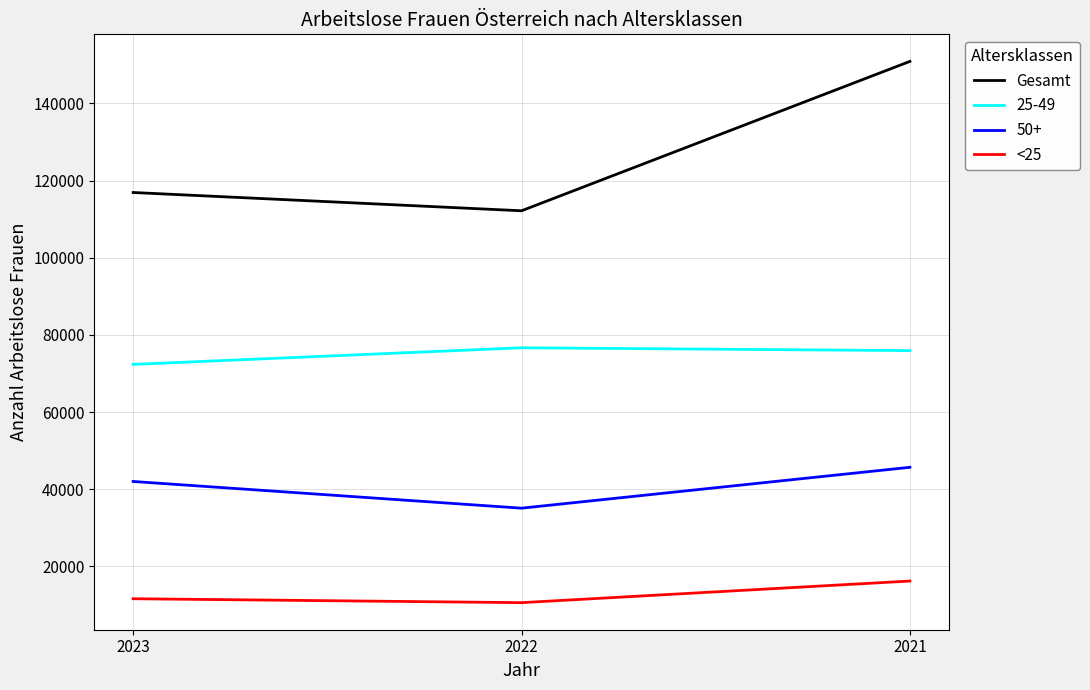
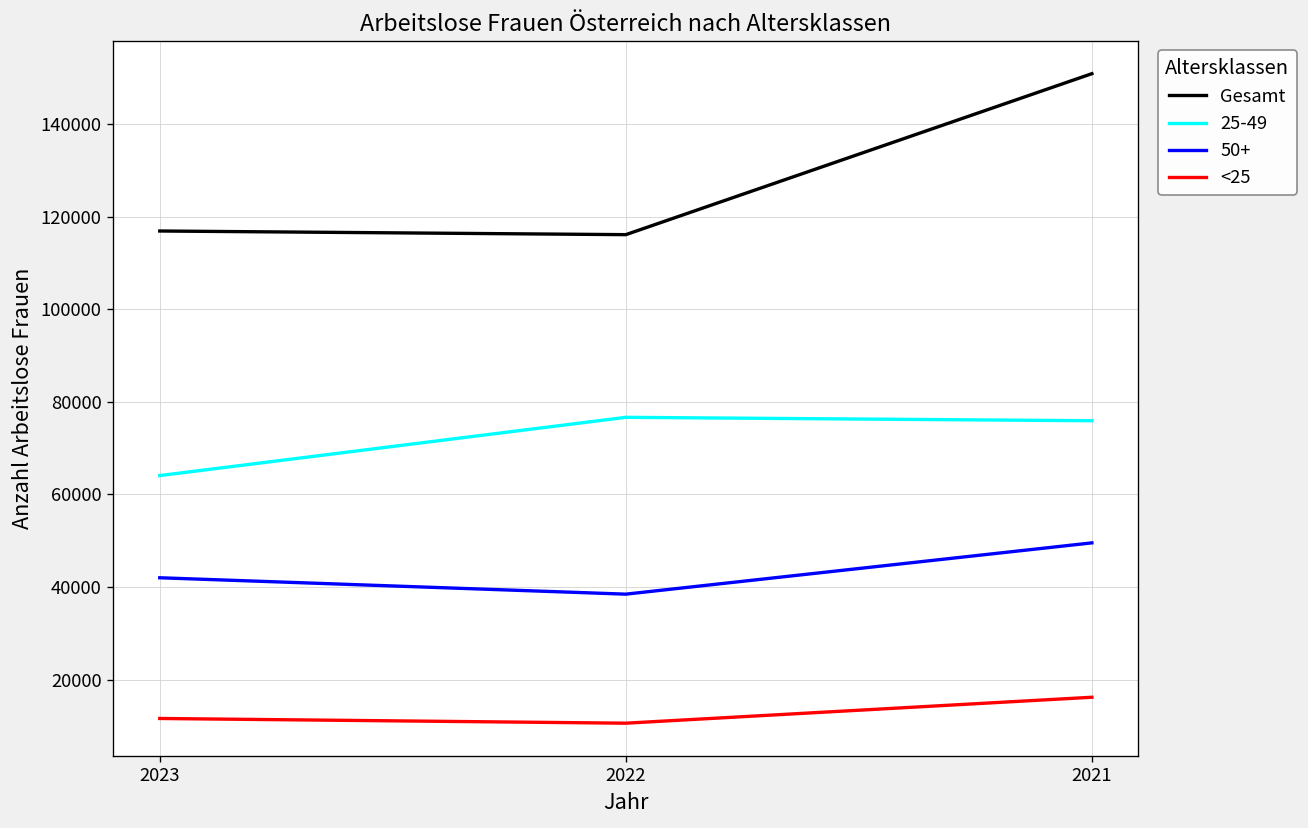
  {
    "Gesamt": {
      "2023": 117000,
-     "2022": 112000,
+     "2022": 116000,
      "2021": 151000
    },
    "25-49": {
-     "2023": 72000,
+     "2023": 64000,
      "2022": 77000,
      "2021": 76000
    },
    "50+": {
      "2023": 42000,
-     "2022": 35000,
-     "2021": 46000
+     "2022": 38000,
+     "2021": 50000
    },
    "<25": {
      "2023": 12000,
      "2022": 11000,
      "2021": 16000
    }
  }
